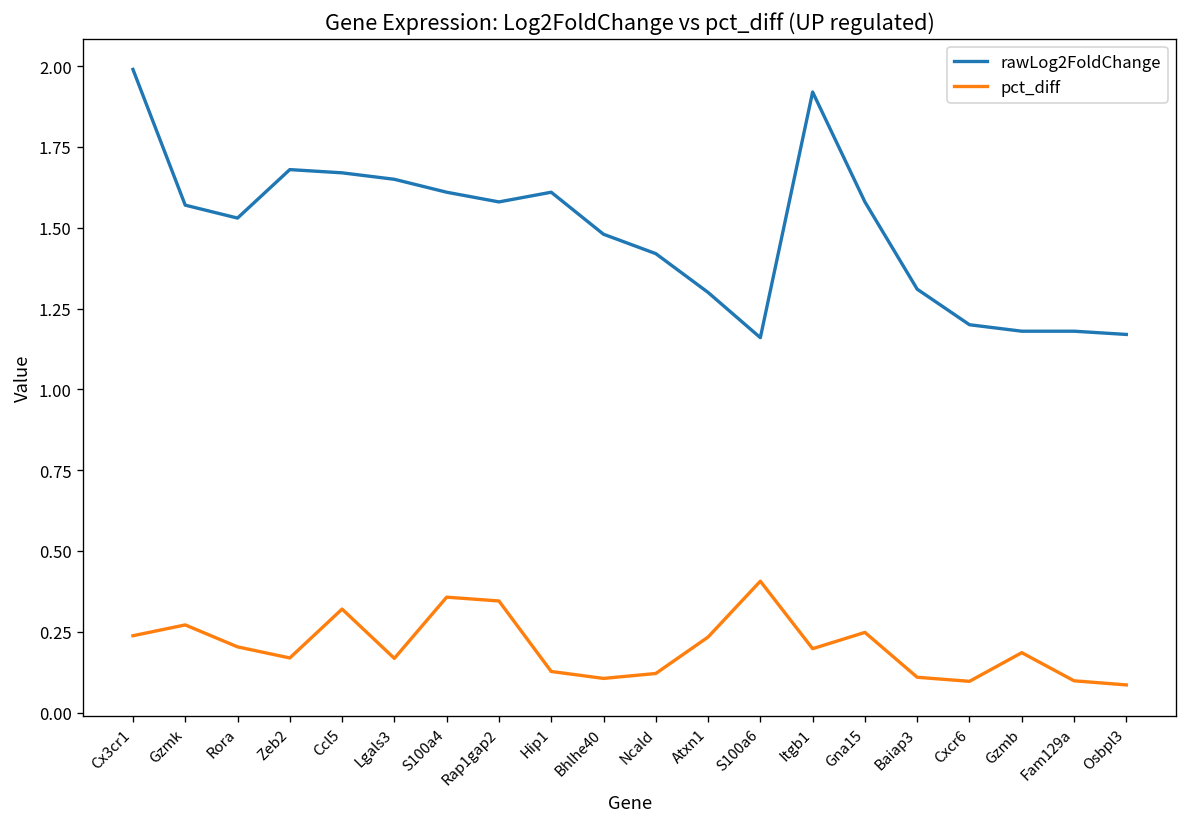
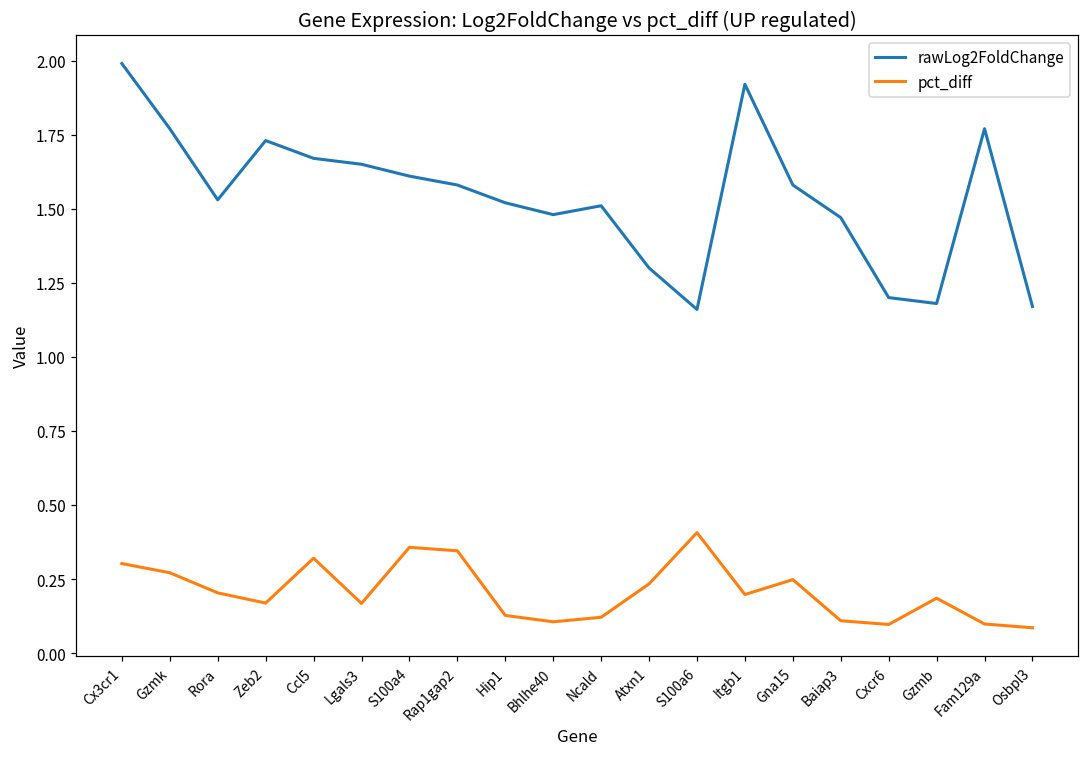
  {
    "rawLog2FoldChange": {
      "Cx3cr1": 1.99,
-     "Gzmk": 1.57,
+     "Gzmk": 1.77,
      "Rora": 1.53,
-     "Zeb2": 1.68,
+     "Zeb2": 1.73,
      "Ccl5": 1.67,
      "Lgals3": 1.65,
      "S100a4": 1.61,
      "Rap1gap2": 1.58,
-     "Hip1": 1.61,
+     "Hip1": 1.52,
      "Bhlhe40": 1.48,
-     "Ncald": 1.42,
+     "Ncald": 1.51,
      "Atxn1": 1.30,
      "S100a6": 1.16,
      "Itgb1": 1.92,
      "Gna15": 1.58,
-     "Baiap3": 1.31,
+     "Baiap3": 1.47,
      "Cxcr6": 1.20,
      "Gzmb": 1.18,
-     "Fam129a": 1.18,
+     "Fam129a": 1.77,
      "Osbpl3": 1.17
    },
    "pct_diff": {
-     "Cx3cr1": 0.24,
+     "Cx3cr1": 0.30,
      "Gzmk": 0.27,
      "Rora": 0.20,
      "Zeb2": 0.17,
      "Ccl5": 0.32,
      "Lgals3": 0.17,
      "S100a4": 0.36,
      "Rap1gap2": 0.35,
      "Hip1": 0.13,
      "Bhlhe40": 0.11,
      "Ncald": 0.12,
      "Atxn1": 0.23,
      "S100a6": 0.41,
      "Itgb1": 0.20,
      "Gna15": 0.25,
      "Baiap3": 0.11,
      "Cxcr6": 0.10,
      "Gzmb": 0.19,
      "Fam129a": 0.10,
      "Osbpl3": 0.09
    }
  }
